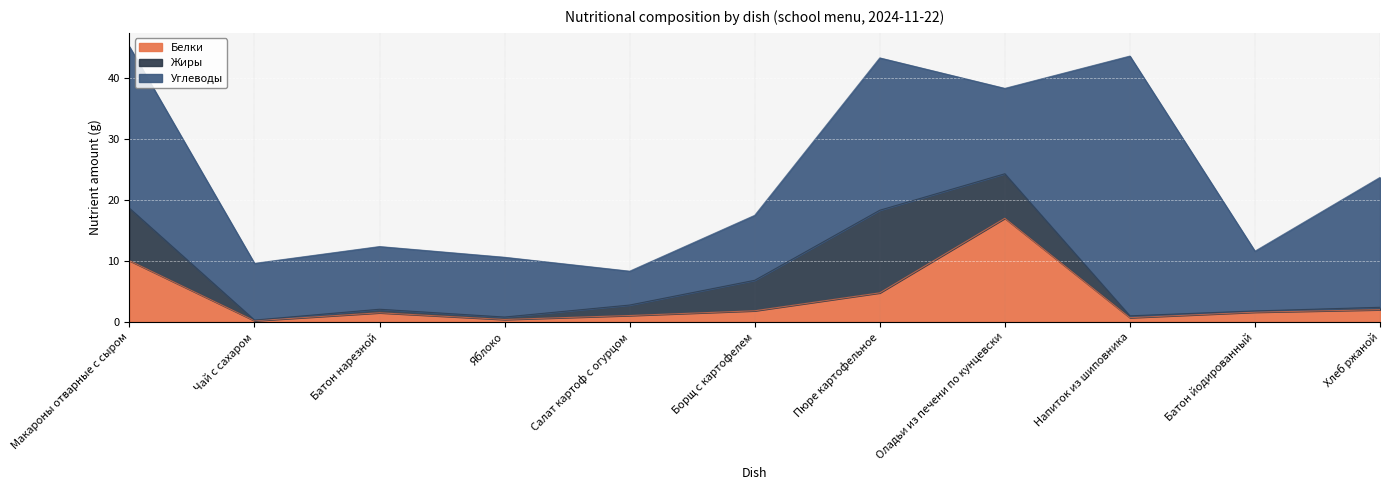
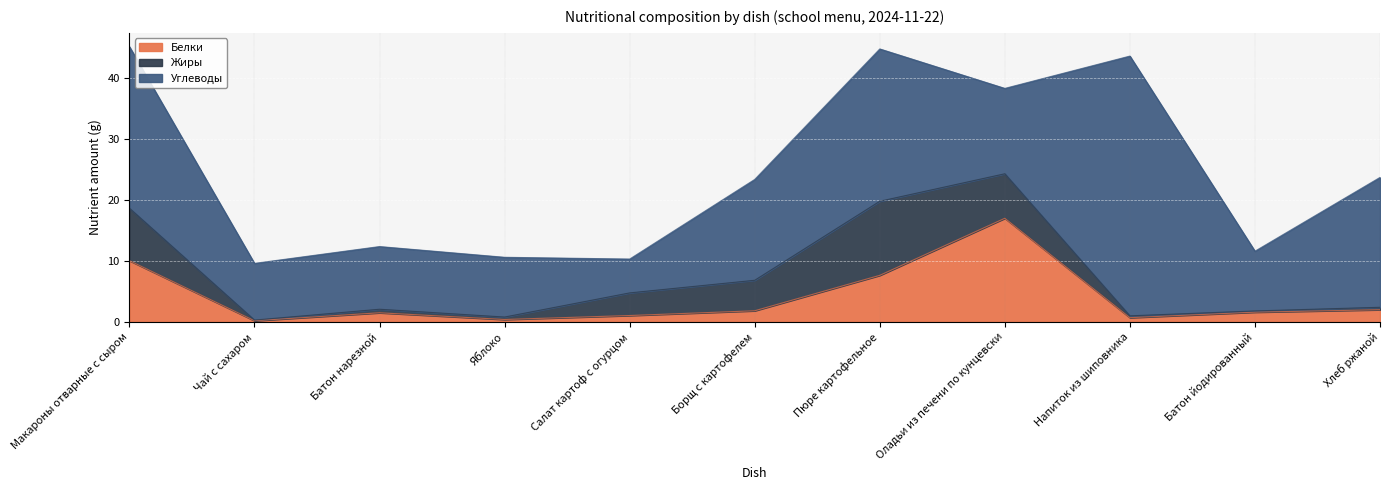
  {
    "Белки": {
      "Макароны отварные с сыром": 10,
      "Батон нарезной": 2,
      "Салат картоф с огурцом": 1,
      "Борщ с картофелем": 2,
-     "Пюре картофельное": 5,
+     "Пюре картофельное": 8,
      "Оладьи из печени по кунцевски": 17
    },
    "Жиры": {
      "Макароны отварные с сыром": 9,
      "Батон нарезной": 1,
-     "Салат картоф с огурцом": 2,
+     "Салат картоф с огурцом": 4,
      "Борщ с картофелем": 5,
-     "Пюре картофельное": 14,
+     "Пюре картофельное": 12,
      "Оладьи из печени по кунцевски": 7
    },
    "Углеводы": {
      "Макароны отварные с сыром": 27,
      "Чай с сахаром": 9,
      "Батон нарезной": 10,
      "Яблоко": 10,
      "Салат картоф с огурцом": 6,
-     "Борщ с картофелем": 11,
+     "Борщ с картофелем": 17,
      "Пюре картофельное": 25,
      "Оладьи из печени по кунцевски": 14,
      "Напиток из шиповника": 43,
      "Батон йодированный": 10,
      "Хлеб ржаной": 21
    }
  }
